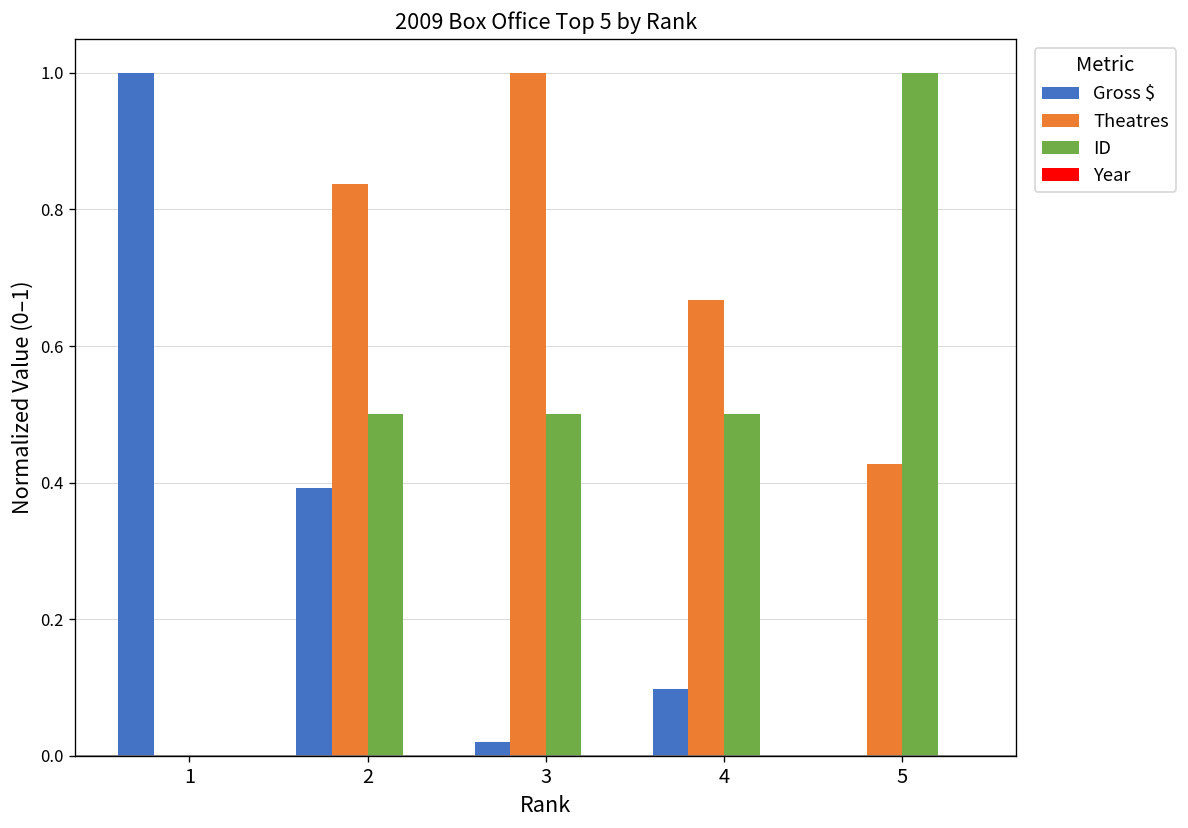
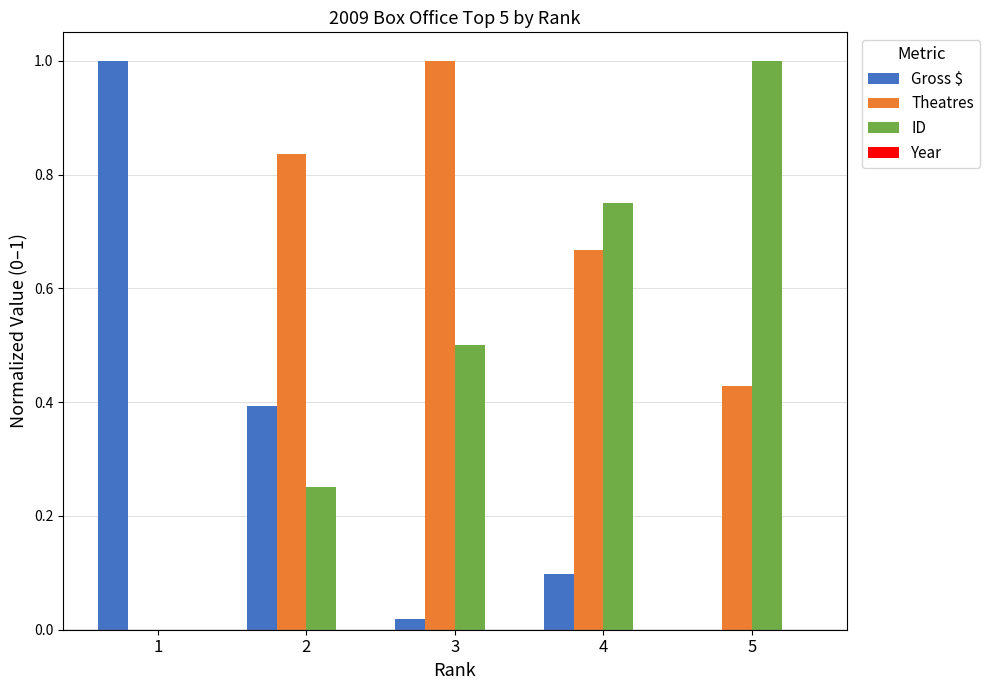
  {
    "Gross $": {
      "1": 1.00,
      "2": 0.39,
      "3": 0.02,
      "4": 0.10,
      "5": 0.00
    },
    "Theatres": {
      "1": 0.00,
      "2": 0.84,
      "3": 1.00,
      "4": 0.67,
      "5": 0.43
    },
    "ID": {
      "1": 0.00,
-     "2": 0.50,
+     "2": 0.25,
      "3": 0.50,
-     "4": 0.50,
+     "4": 0.75,
      "5": 1.00
    },
    "Year": {
      "1": 0.00,
      "2": 0.00,
      "3": 0.00,
      "4": 0.00,
      "5": 0.00
    }
  }
